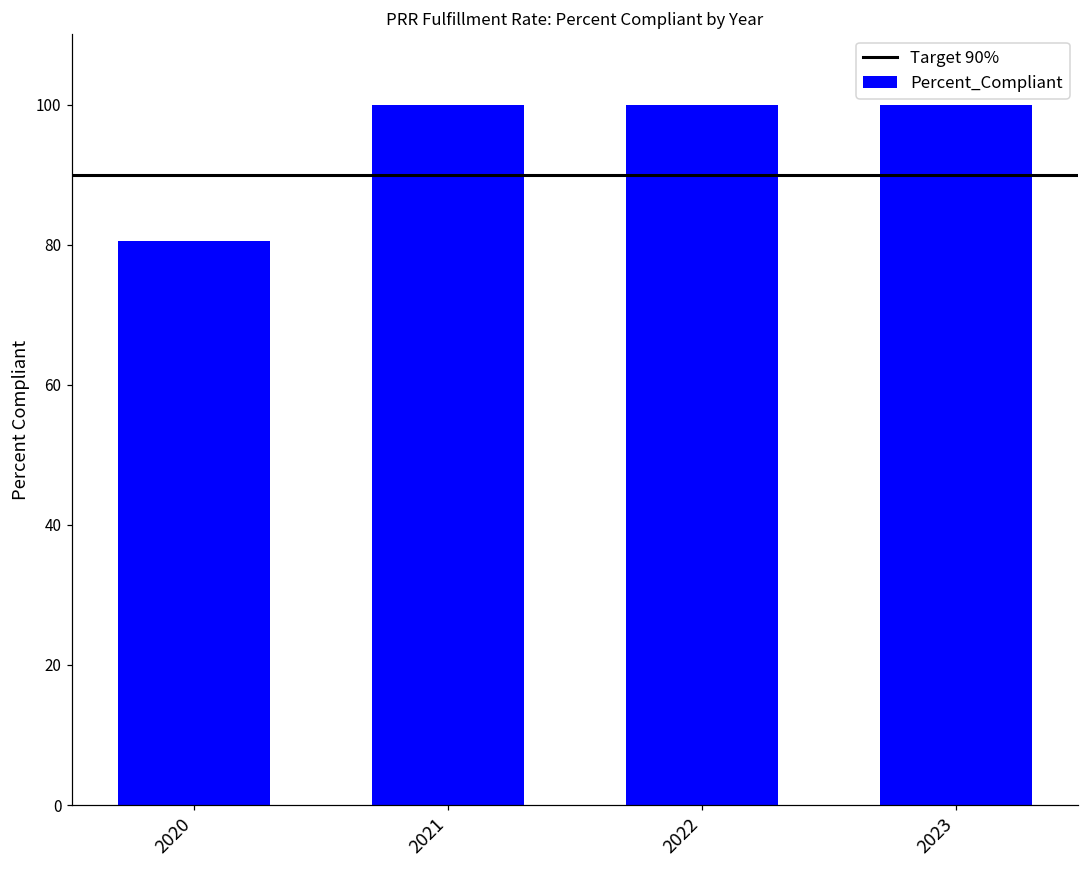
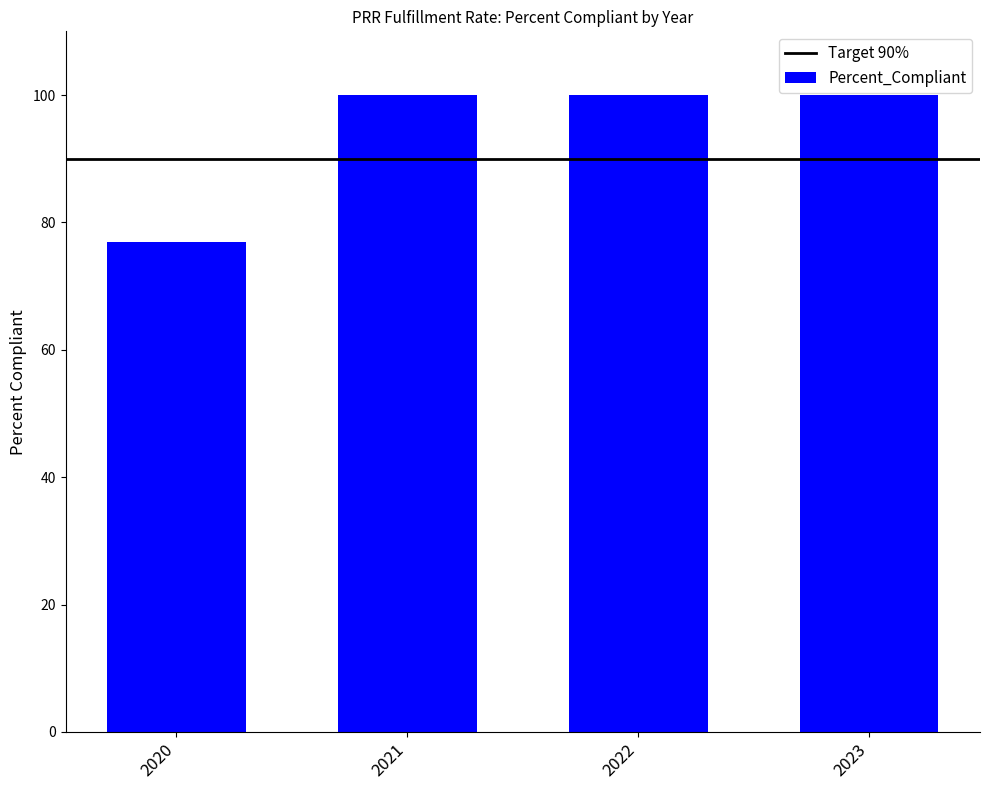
  {
-   "2020": 81,
+   "2020": 77,
    "2021": 100,
    "2022": 100,
    "2023": 100
  }
